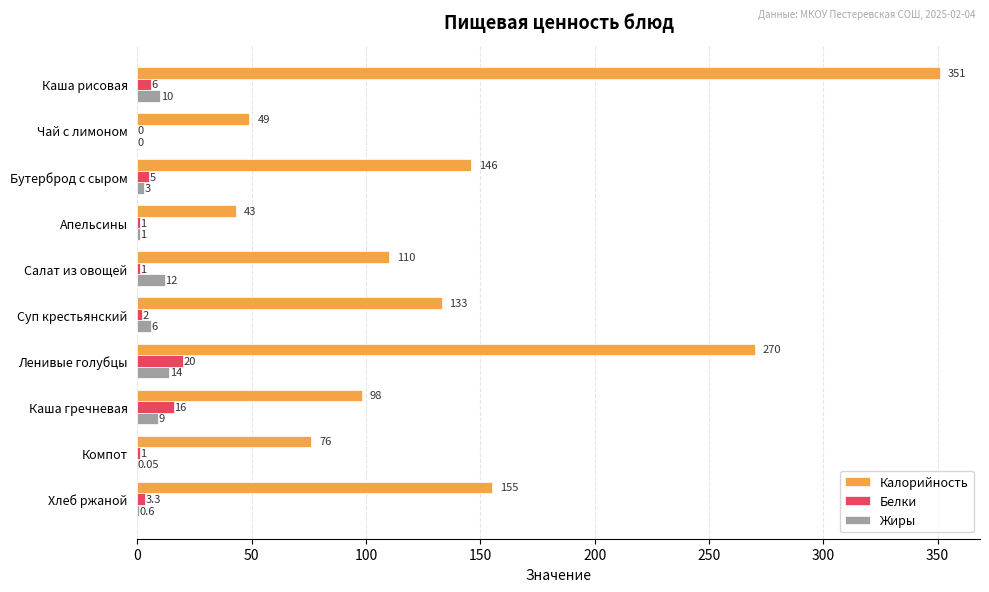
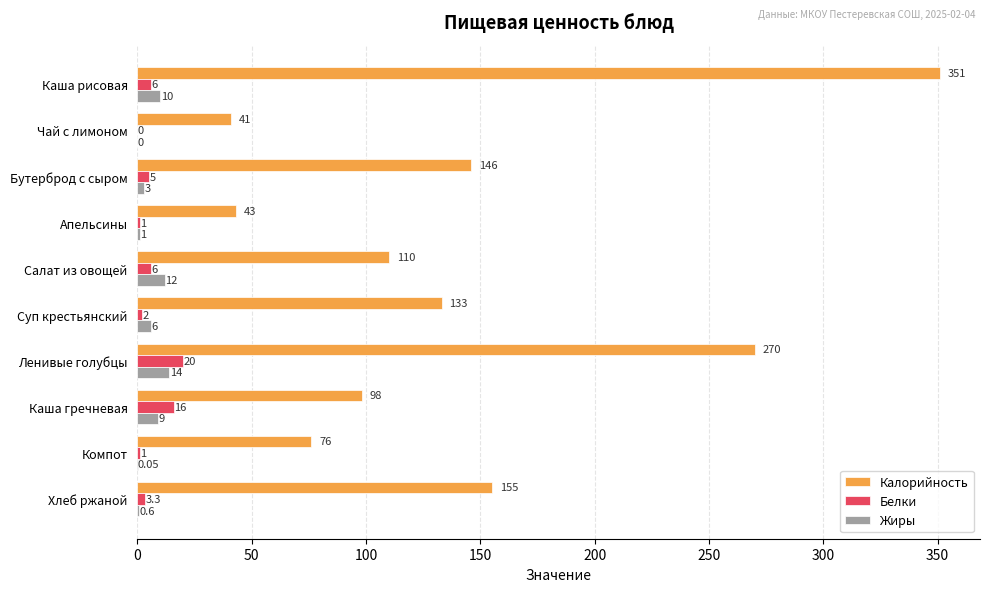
  {
    "Калорийность": {
      "Каша рисовая": 351,
-     "Чай с лимоном": 49,
+     "Чай с лимоном": 41,
      "Бутерброд с сыром": 146,
      "Апельсины": 43,
      "Салат из овощей": 110,
      "Суп крестьянский": 133,
      "Ленивые голубцы": 270,
      "Каша гречневая": 98,
      "Компот": 76,
      "Хлеб ржаной": 155
    },
    "Белки": {
      "Каша рисовая": 6,
      "Чай с лимоном": 0,
      "Бутерброд с сыром": 5,
      "Апельсины": 1,
-     "Салат из овощей": 1,
+     "Салат из овощей": 6,
      "Суп крестьянский": 2,
      "Ленивые голубцы": 20,
      "Каша гречневая": 16,
      "Компот": 1,
      "Хлеб ржаной": 3.3
    },
    "Жиры": {
      "Каша рисовая": 10,
      "Чай с лимоном": 0,
      "Бутерброд с сыром": 3,
      "Апельсины": 1,
      "Салат из овощей": 12,
      "Суп крестьянский": 6,
      "Ленивые голубцы": 14,
      "Каша гречневая": 9,
      "Компот": 0.05,
      "Хлеб ржаной": 0.6
    }
  }
